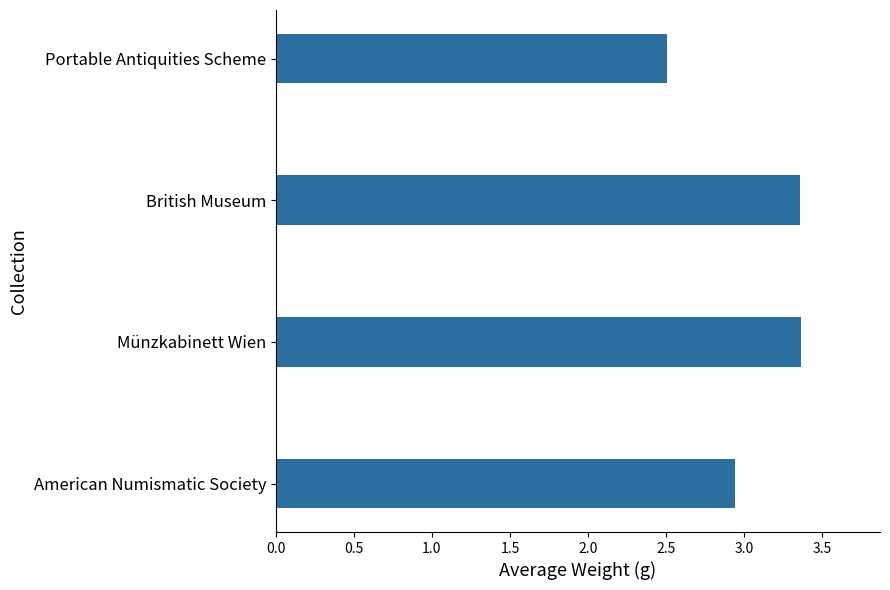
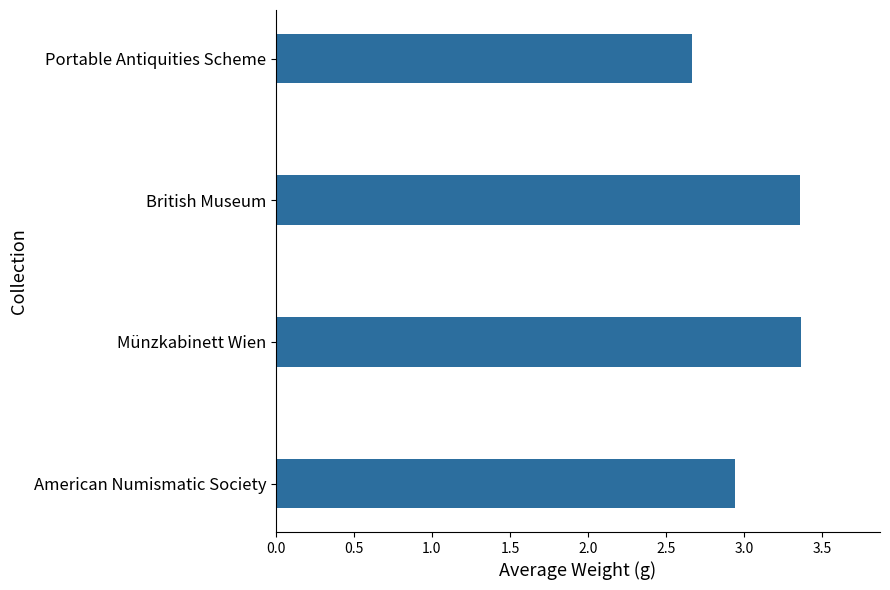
  {
-   "Portable Antiquities Scheme": 2.50,
+   "Portable Antiquities Scheme": 2.66,
    "British Museum": 3.36,
    "Münzkabinett Wien": 3.37,
    "American Numismatic Society": 2.94
  }
